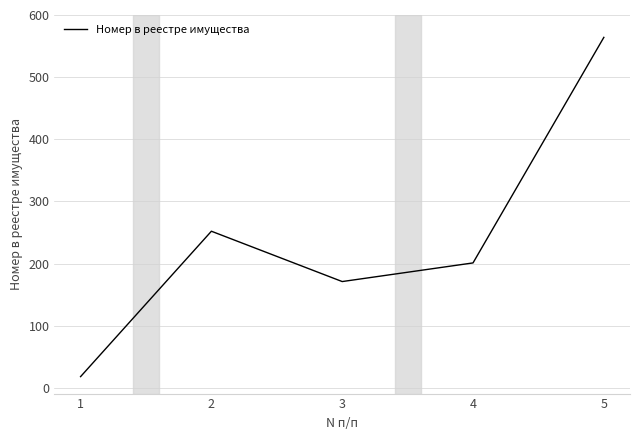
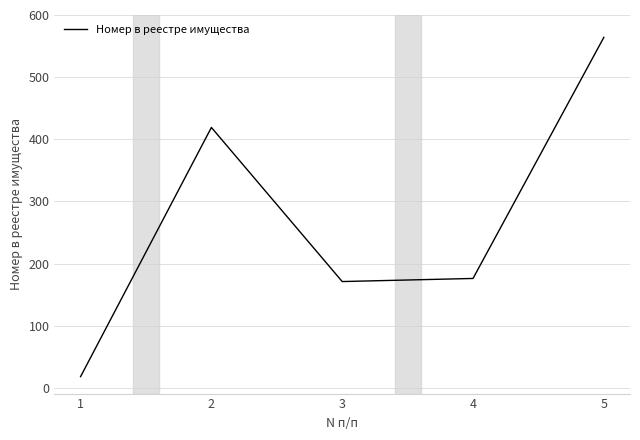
  {
    "1": 20,
-   "2": 250,
+   "2": 420,
    "3": 170,
-   "4": 200,
+   "4": 180,
    "5": 560
  }
